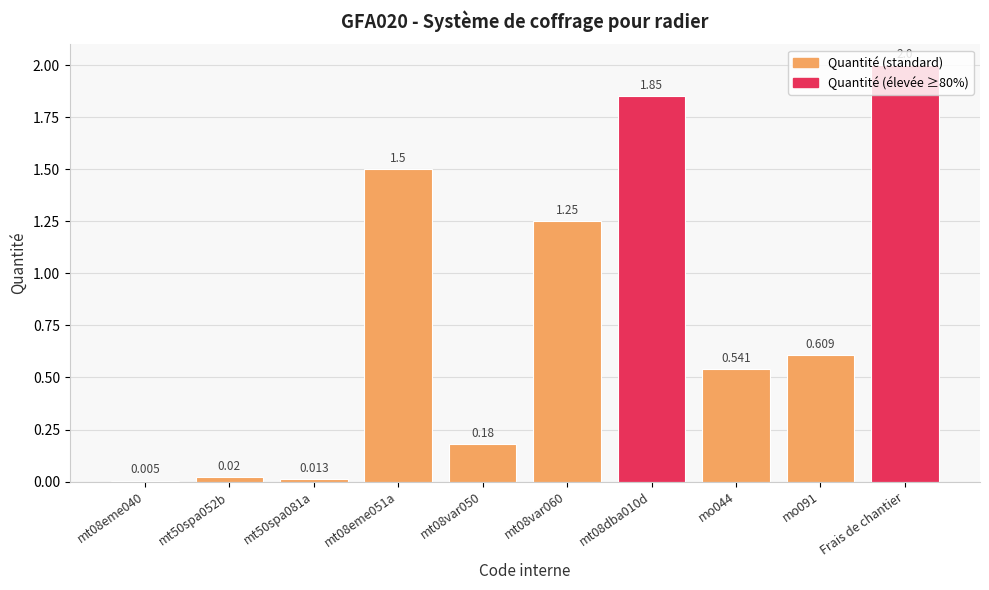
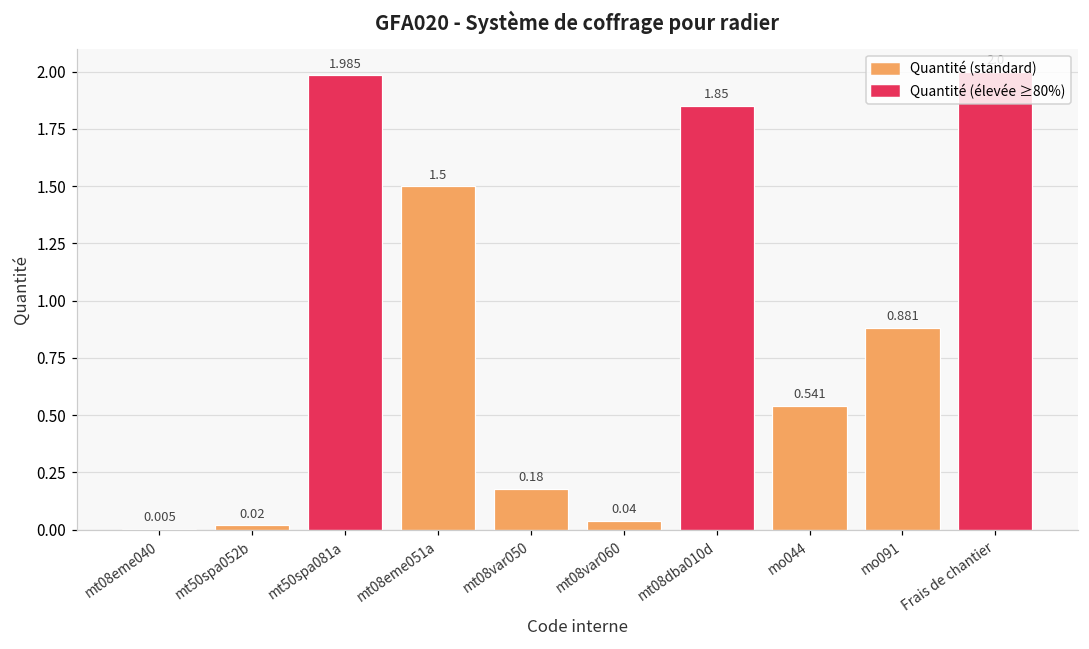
  {
    "mt08eme040": 0.005,
    "mt50spa052b": 0.02,
-   "mt50spa081a": 0.013,
+   "mt50spa081a": 1.985,
    "mt08eme051a": 1.5,
    "mt08var050": 0.18,
-   "mt08var060": 1.25,
+   "mt08var060": 0.04,
    "mt08dba010d": 1.85,
    "mo044": 0.541,
-   "mo091": 0.609
+   "mo091": 0.881
  }
